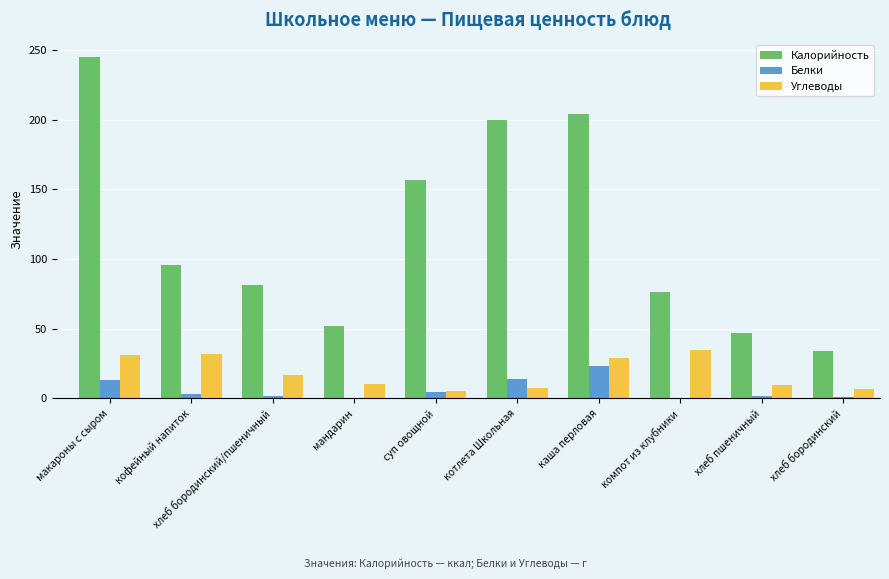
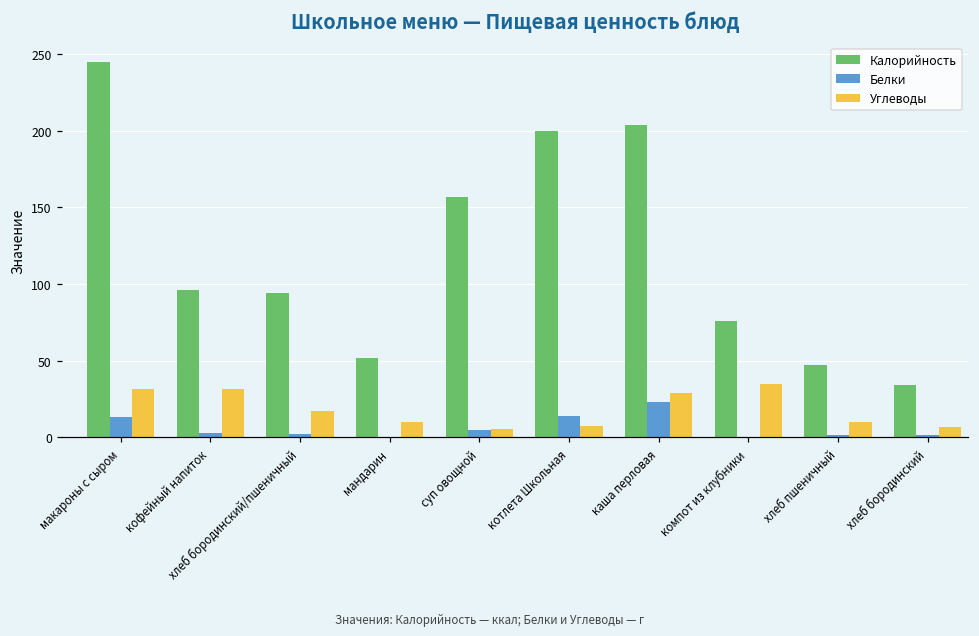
  {
    "Калорийность": {
      "макароны с сыром": 245,
      "кофейный напиток": 96,
-     "хлеб бородинский/пшеничный": 81,
+     "хлеб бородинский/пшеничный": 94,
      "мандарин": 52,
      "суп овощной": 157,
      "котлета Школьная": 200,
      "каша перловая": 204,
      "компот из клубники": 76,
      "хлеб пшеничный": 47,
      "хлеб бородинский": 34
    },
    "Белки": {
      "макароны с сыром": 13,
      "кофейный напиток": 3,
      "хлеб бородинский/пшеничный": 2,
      "мандарин": 0,
      "суп овощной": 5,
      "котлета Школьная": 14,
      "каша перловая": 23
    },
    "Углеводы": {
      "макароны с сыром": 31,
      "кофейный напиток": 32,
      "хлеб бородинский/пшеничный": 17,
      "мандарин": 10,
      "суп овощной": 5,
      "котлета Школьная": 7,
      "каша перловая": 29,
      "компот из клубники": 35,
      "хлеб пшеничный": 10,
      "хлеб бородинский": 7
    }
  }
